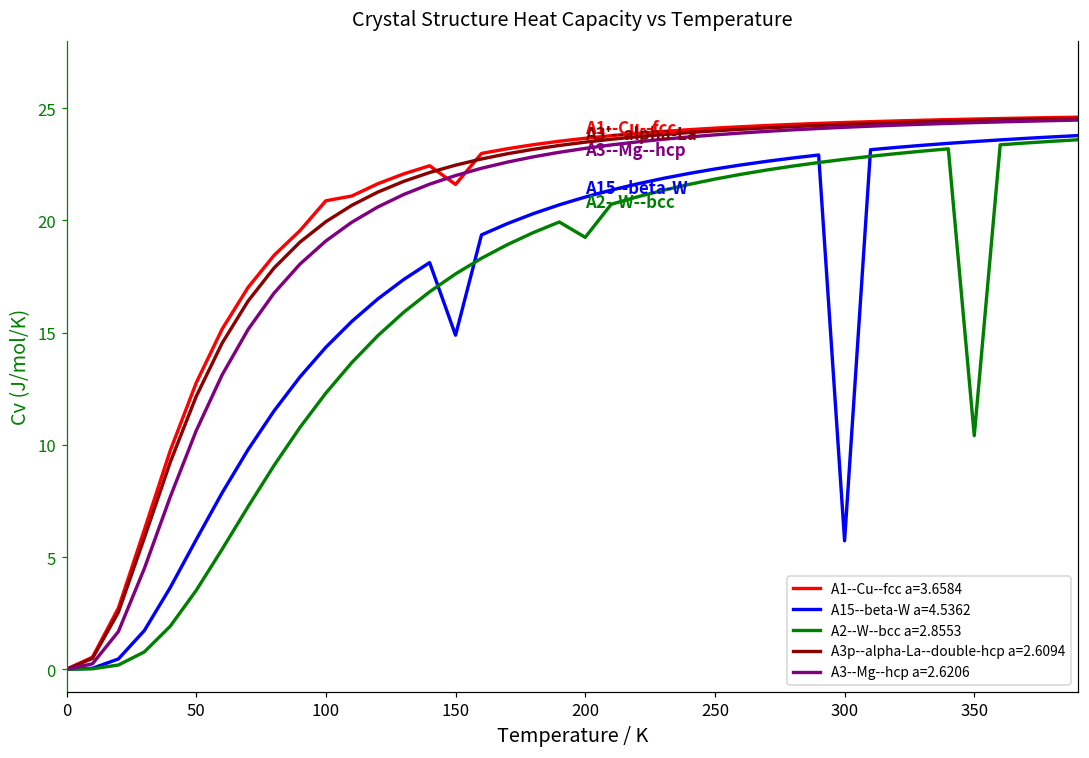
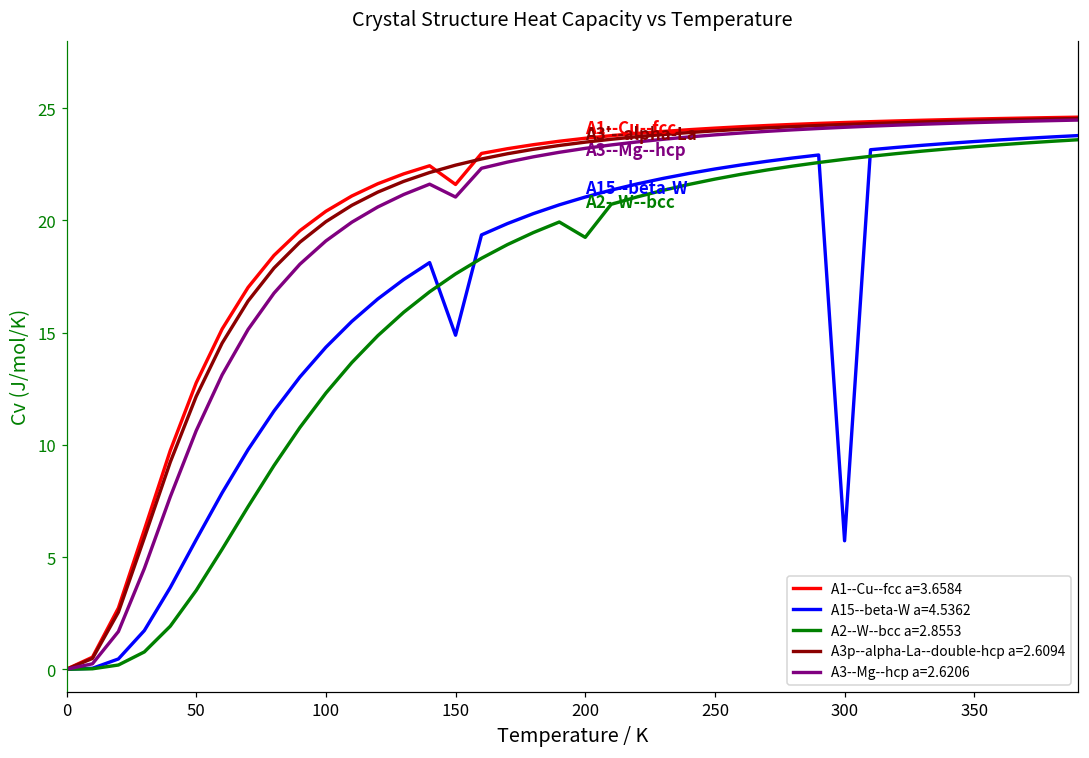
  {
    "A1--Cu--fcc a=3.6584": {
      "50": 12.8,
-     "100": 20.9,
+     "100": 20.4,
      "150": 21.6,
      "200": 23.7
    },
    "A15--beta-W a=4.5362": {
      "50": 5.8,
      "100": 14.3,
      "150": 14.9,
      "200": 21.0,
      "250": 22.3,
      "300": 5.7,
      "350": 23.5
    },
    "A2--W--bcc a=2.8553": {
      "50": 3.5,
      "100": 12.3,
      "150": 17.6,
      "200": 19.2,
      "250": 21.8,
      "300": 22.7,
-     "350": 10.4
+     "350": 23.3
    },
    "A3p--alpha-La--double-hcp a=2.6094": {
      "50": 12.2,
      "100": 19.9,
      "150": 22.5,
      "200": 23.5
    },
    "A3--Mg--hcp a=2.6206": {
      "50": 10.6,
      "100": 19.1,
-     "150": 22.0,
+     "150": 21.0,
      "200": 23.2,
      "250": 23.8
    }
  }
